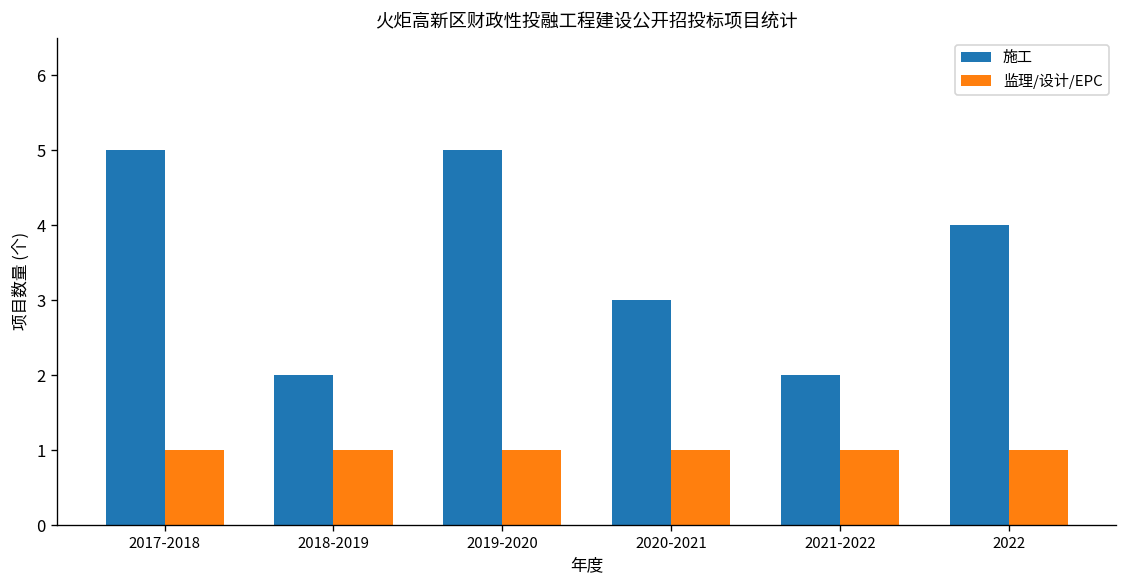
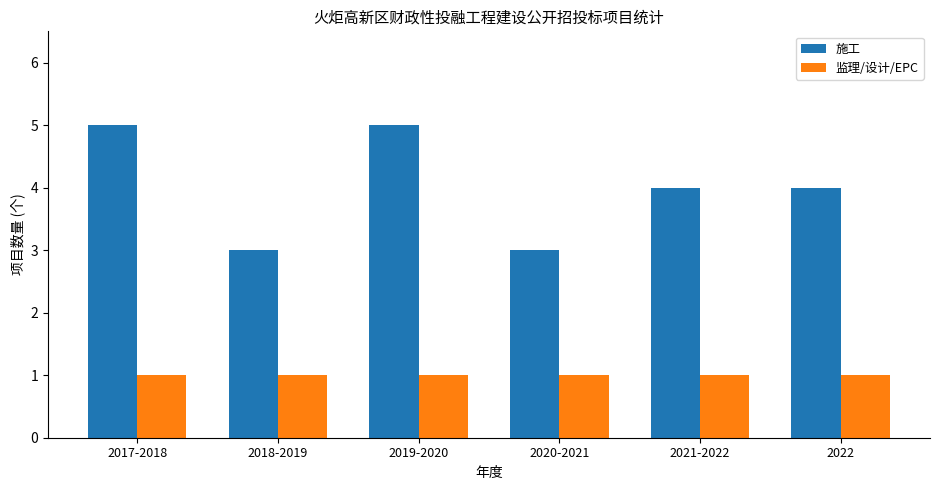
  {
    "施工": {
      "2017-2018": 5,
-     "2018-2019": 2,
+     "2018-2019": 3,
      "2019-2020": 5,
      "2020-2021": 3,
-     "2021-2022": 2,
+     "2021-2022": 4,
      "2022": 4
    },
    "监理/设计/EPC": {
      "2017-2018": 1,
      "2018-2019": 1,
      "2019-2020": 1,
      "2020-2021": 1,
      "2021-2022": 1,
      "2022": 1
    }
  }
